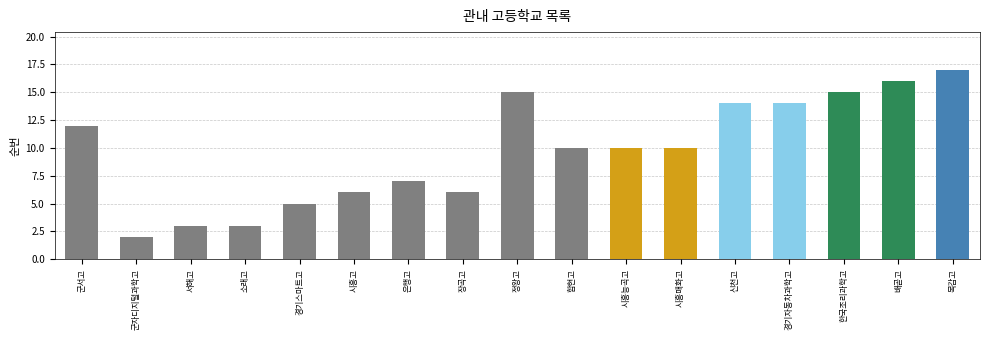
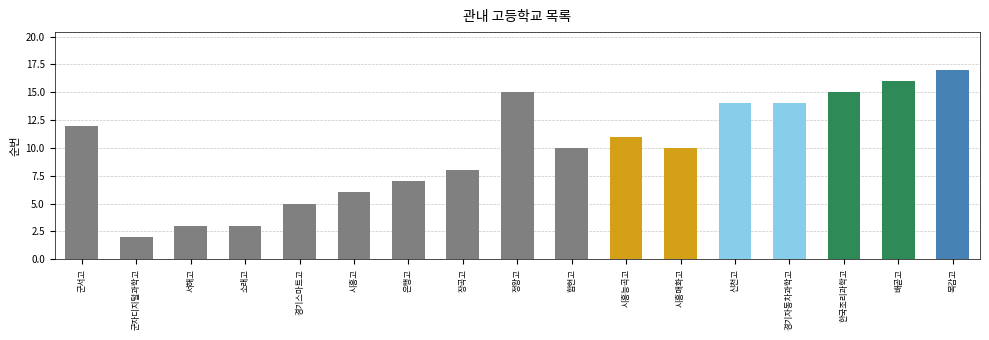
  {
    "군서고": 12,
    "군자디지털과학고": 2,
    "서해고": 3,
    "소래고": 3,
    "경기스마트고": 5,
    "시흥고": 6,
    "은행고": 7,
-   "장곡고": 6,
+   "장곡고": 8,
    "정왕고": 15,
    "함현고": 10,
-   "시흥능곡고": 10,
+   "시흥능곡고": 11,
    "시흥매화고": 10,
    "신천고": 14,
    "경기자동차과학고": 14,
    "한국조리과학고": 15,
    "배곧고": 16,
    "목감고": 17
  }
